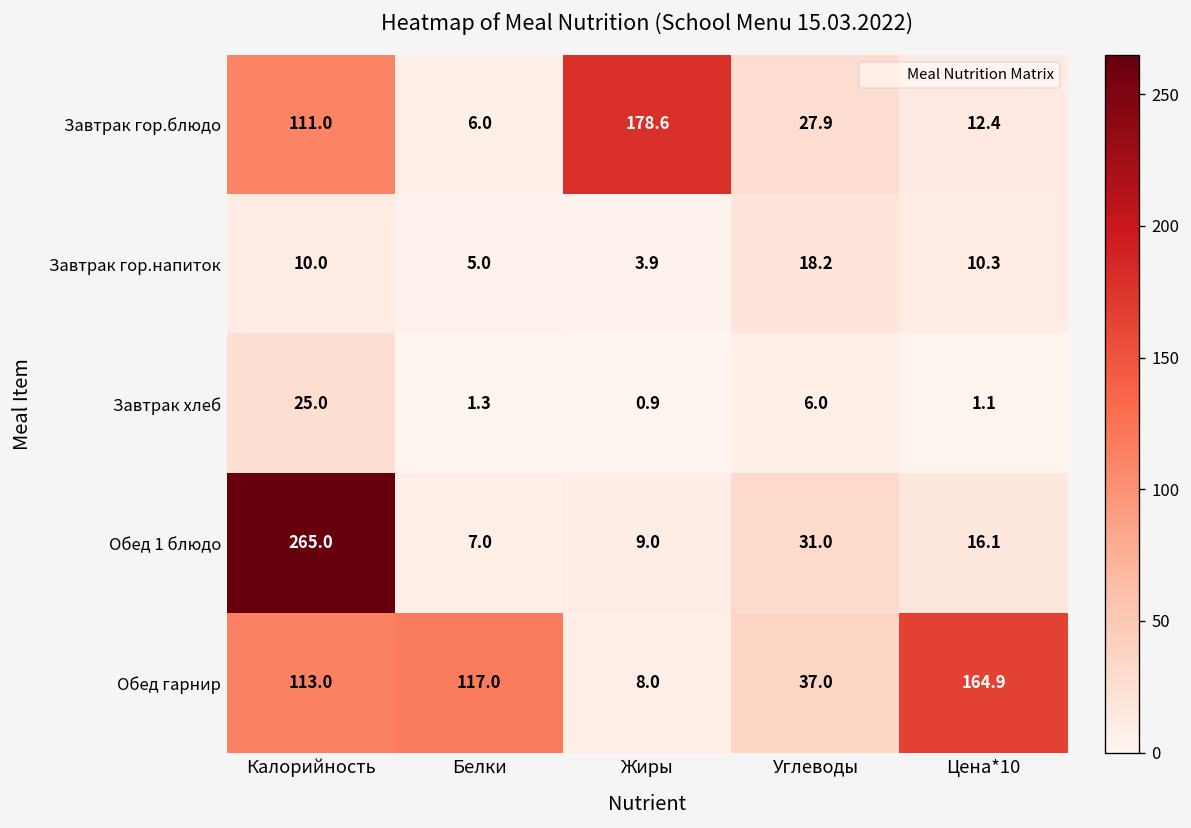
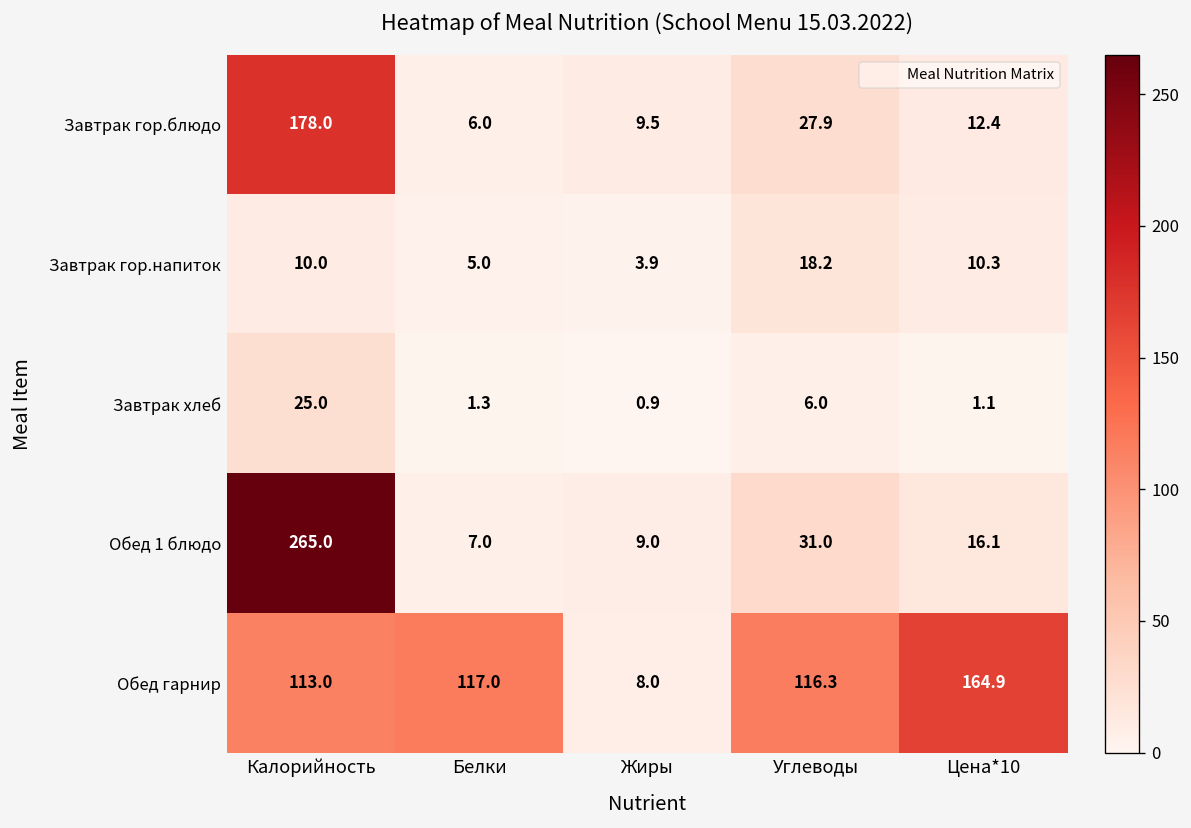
  {
    "Завтрак гор.блюдо": {
-     "Калорийность": 111.0,
+     "Калорийность": 178.0,
      "Белки": 6.0,
-     "Жиры": 178.6,
+     "Жиры": 9.5,
      "Углеводы": 27.9,
      "Цена*10": 12.4
    },
    "Завтрак гор.напиток": {
      "Калорийность": 10.0,
      "Белки": 5.0,
      "Жиры": 3.9,
      "Углеводы": 18.2,
      "Цена*10": 10.3
    },
    "Завтрак хлеб": {
      "Калорийность": 25.0,
      "Белки": 1.3,
      "Жиры": 0.9,
      "Углеводы": 6.0,
      "Цена*10": 1.1
    },
    "Обед 1 блюдо": {
      "Калорийность": 265.0,
      "Белки": 7.0,
      "Жиры": 9.0,
      "Углеводы": 31.0,
      "Цена*10": 16.1
    },
    "Обед гарнир": {
      "Калорийность": 113.0,
      "Белки": 117.0,
      "Жиры": 8.0,
-     "Углеводы": 37.0,
+     "Углеводы": 116.3,
      "Цена*10": 164.9
    }
  }
